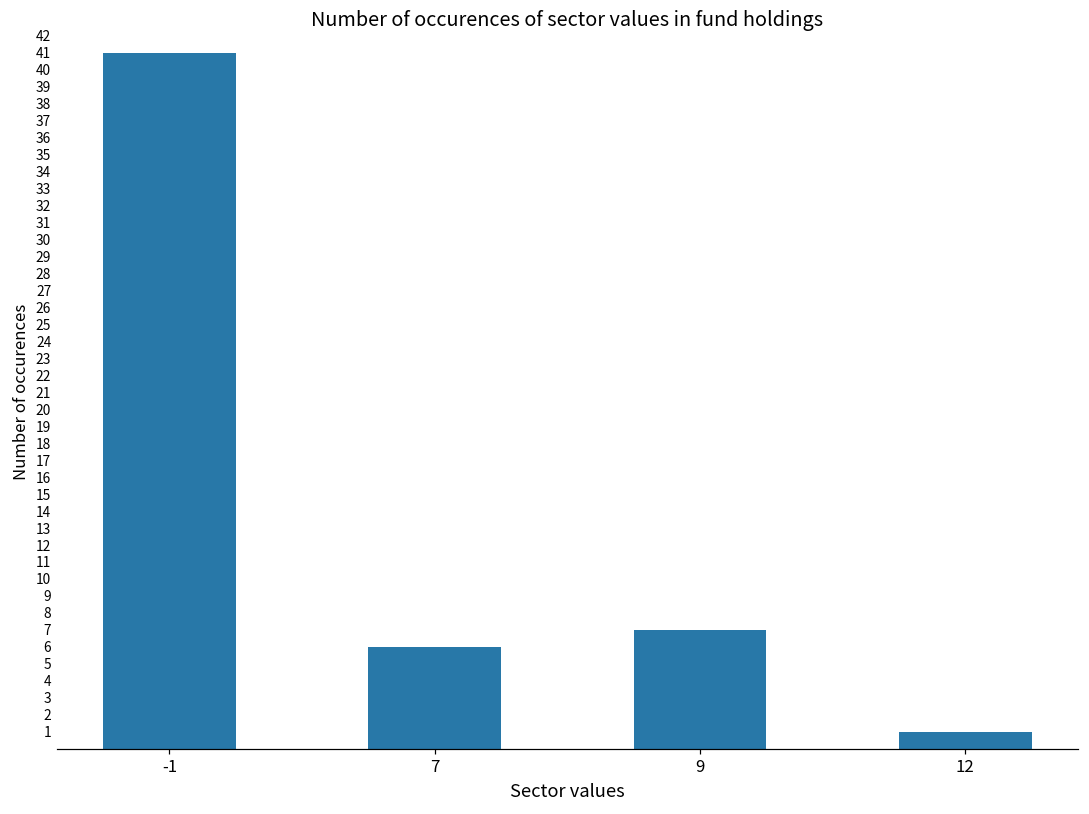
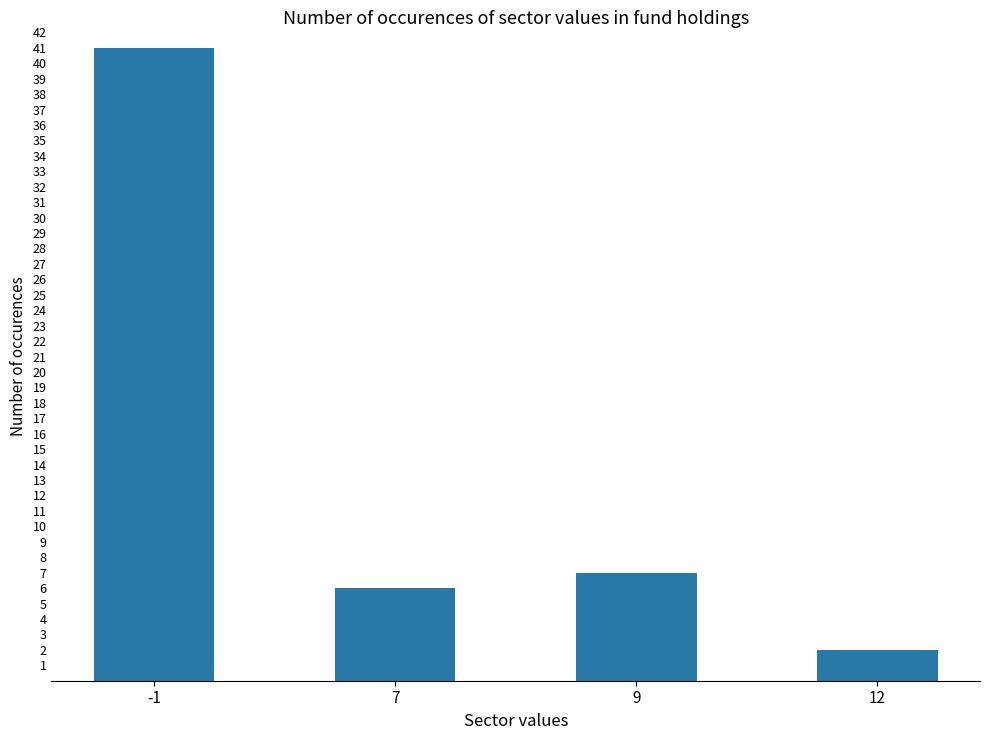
  {
    "-1": 41,
    "7": 6,
    "9": 7,
-   "12": 1
+   "12": 2
  }
